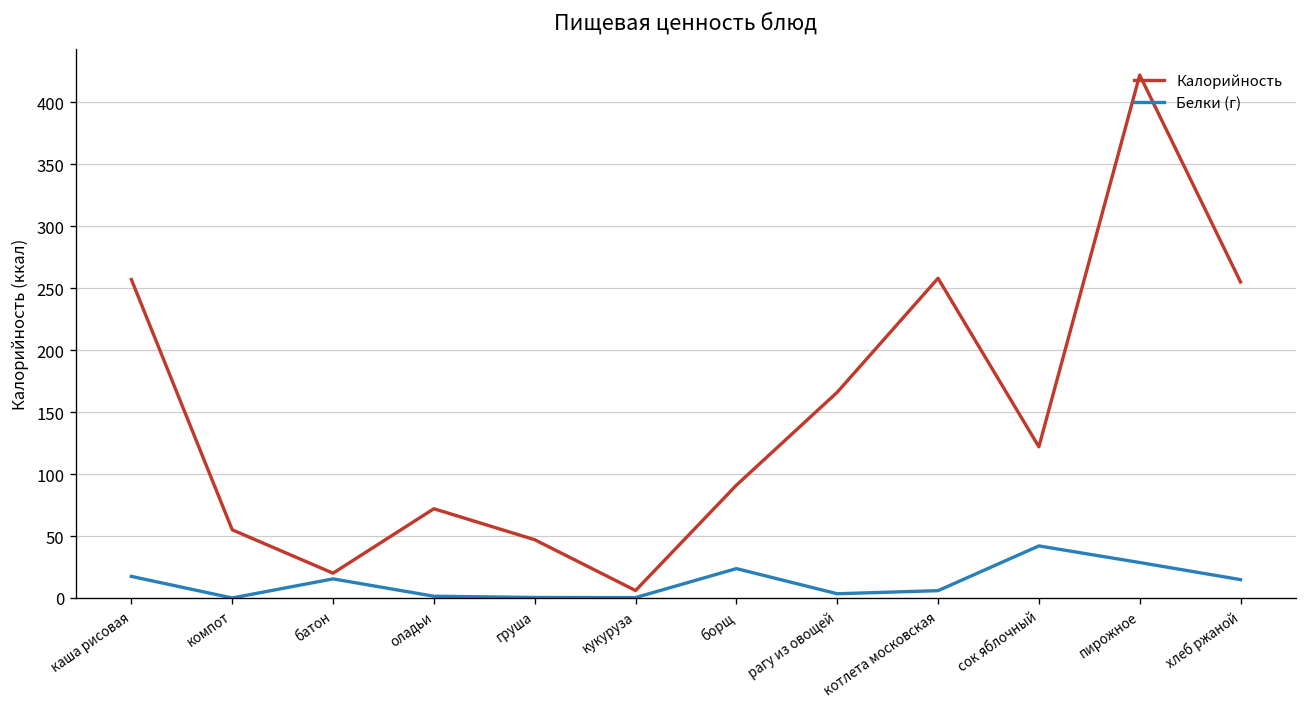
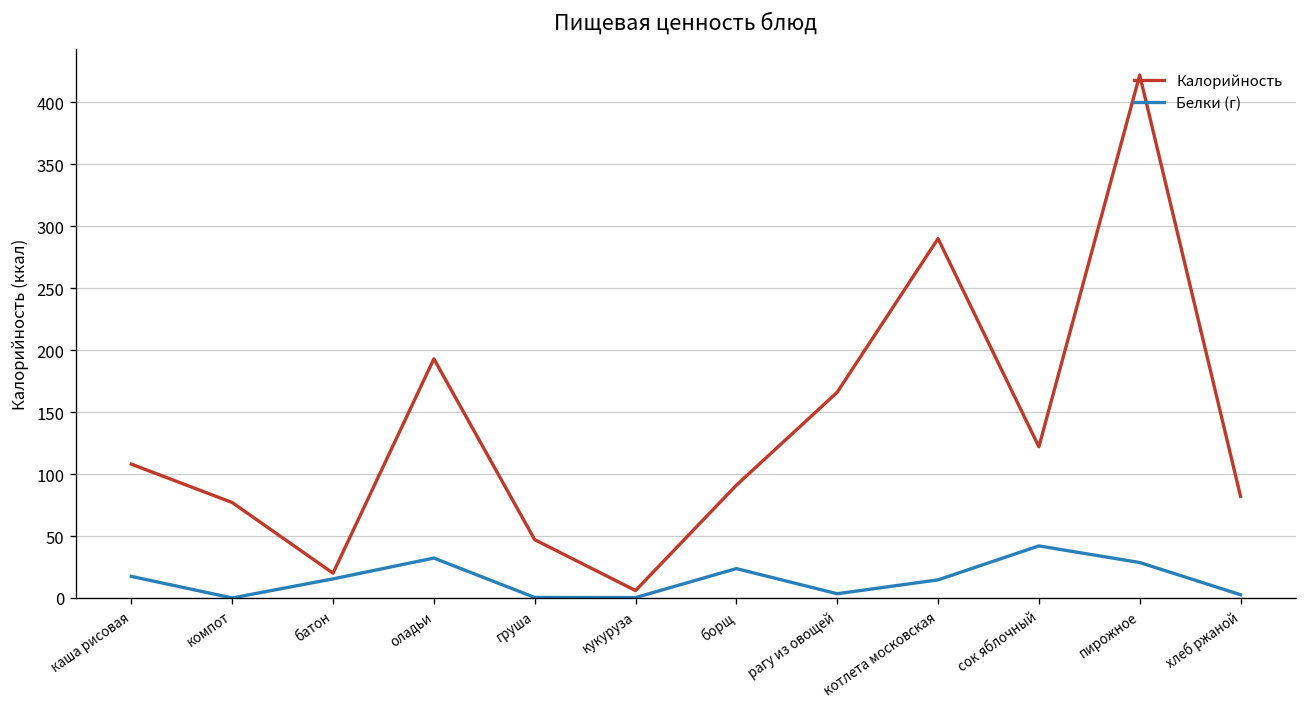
  {
    "Калорийность": {
-     "каша рисовая": 257,
-     "компот": 55,
+     "каша рисовая": 108,
+     "компот": 77,
      "батон": 20,
-     "оладьи": 72,
+     "оладьи": 193,
      "груша": 47,
      "кукуруза": 6,
      "борщ": 91,
      "рагу из овощей": 166,
-     "котлета московская": 258,
+     "котлета московская": 290,
      "сок яблочный": 122,
      "пирожное": 422,
-     "хлеб ржаной": 255
+     "хлеб ржаной": 82
    },
    "Белки (г)": {
      "каша рисовая": 17,
      "компот": 0,
      "батон": 15,
-     "оладьи": 1,
+     "оладьи": 32,
      "груша": 0,
      "кукуруза": 0,
      "борщ": 24,
      "рагу из овощей": 3,
-     "котлета московская": 6,
+     "котлета московская": 15,
      "сок яблочный": 42,
      "пирожное": 29,
-     "хлеб ржаной": 15
+     "хлеб ржаной": 3
    }
  }
